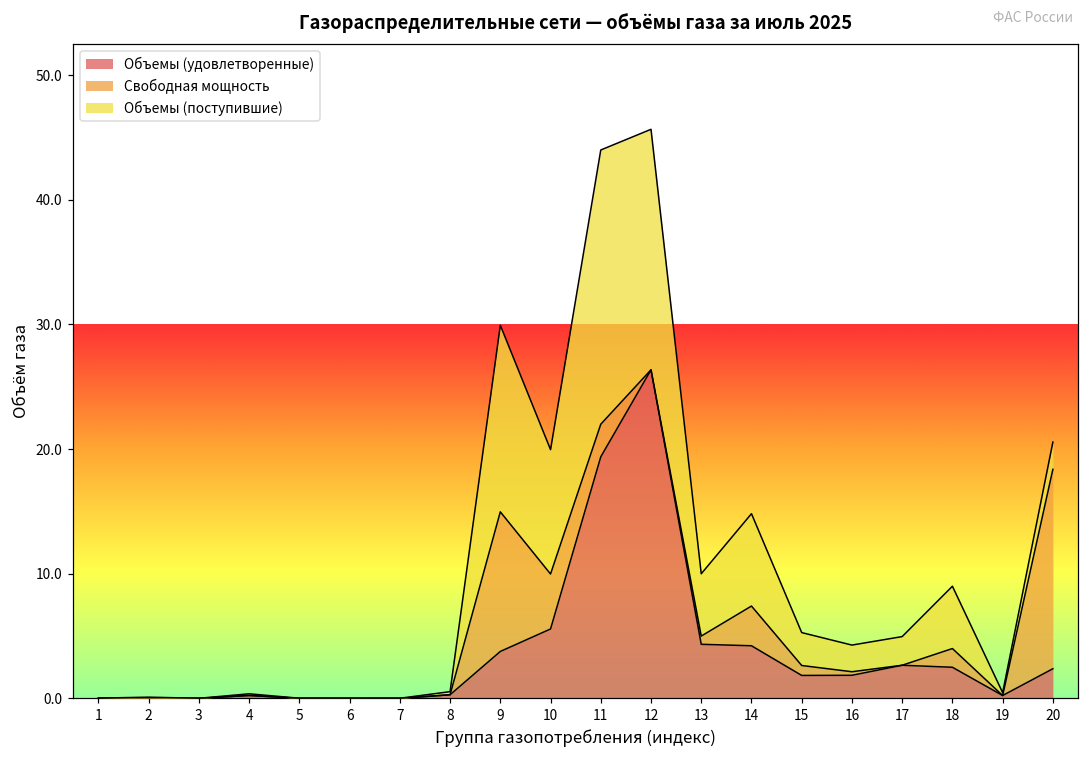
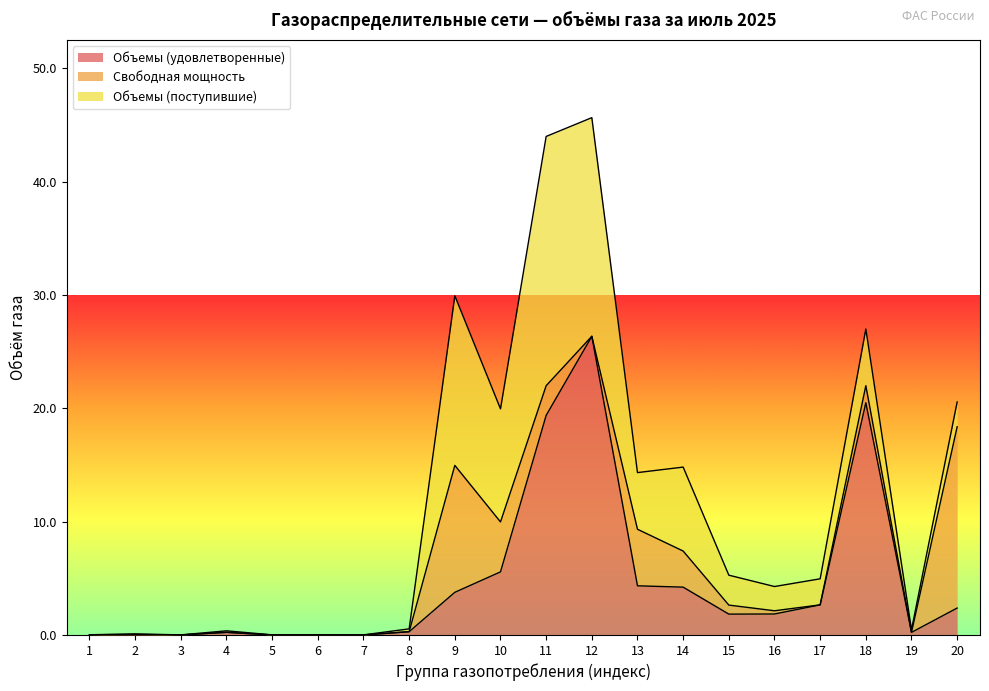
  {
    "Объемы (удовлетворенные)": {
      "9": 3.8,
      "10": 5.6,
      "11": 19.4,
      "13": 4.3,
      "14": 4.2,
      "15": 1.8,
      "16": 1.9,
-     "18": 2.5,
+     "18": 20.5,
      "20": 2.4
    },
    "Свободная мощность": {
      "9": 11.2,
      "10": 4.4,
      "11": 2.6,
-     "13": 0.7,
+     "13": 5.0,
      "14": 3.2,
      "15": 0.8,
      "16": 0.3,
      "18": 1.5,
      "20": 16.0
    },
    "Объемы (поступившие)": {
      "8": 0.3,
      "9": 15.0,
      "10": 10.0,
      "11": 22.0,
      "12": 19.3,
      "13": 5.0,
      "14": 7.4,
      "15": 2.6,
      "16": 2.1,
      "17": 2.3,
      "18": 5.0,
      "19": 0.2,
      "20": 2.2
    }
  }
